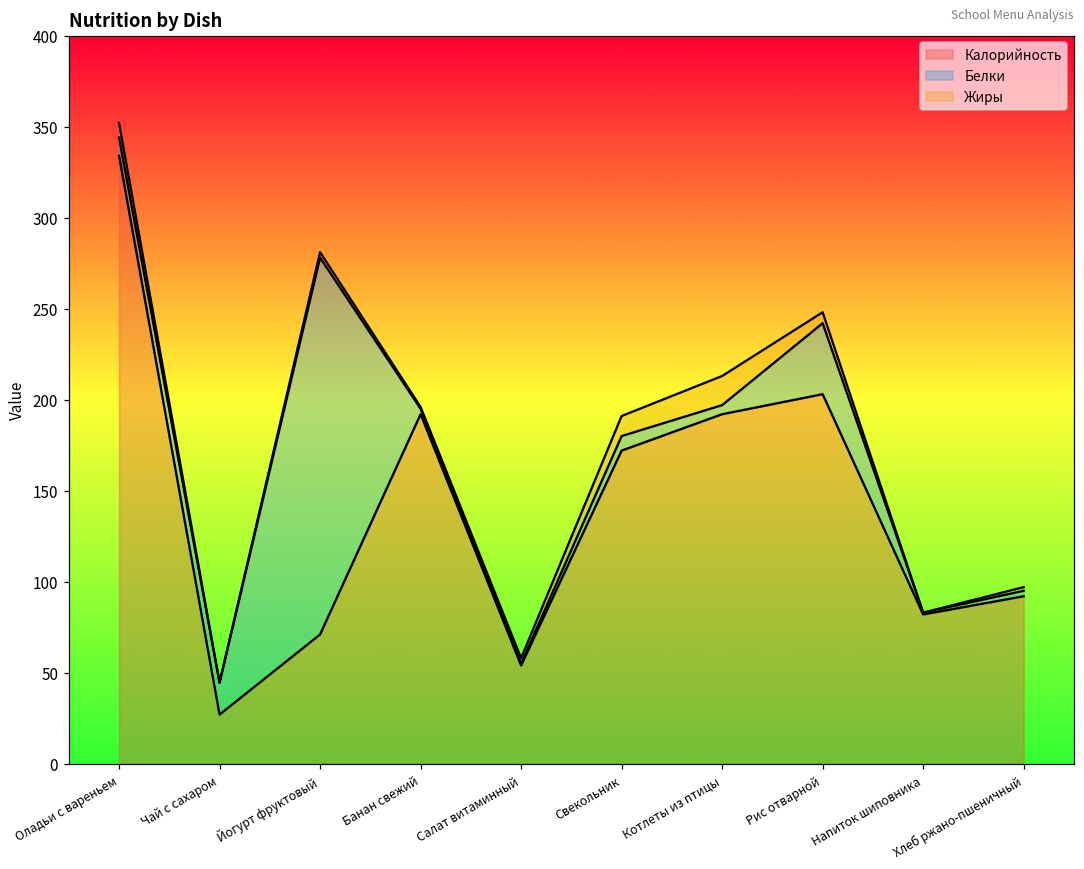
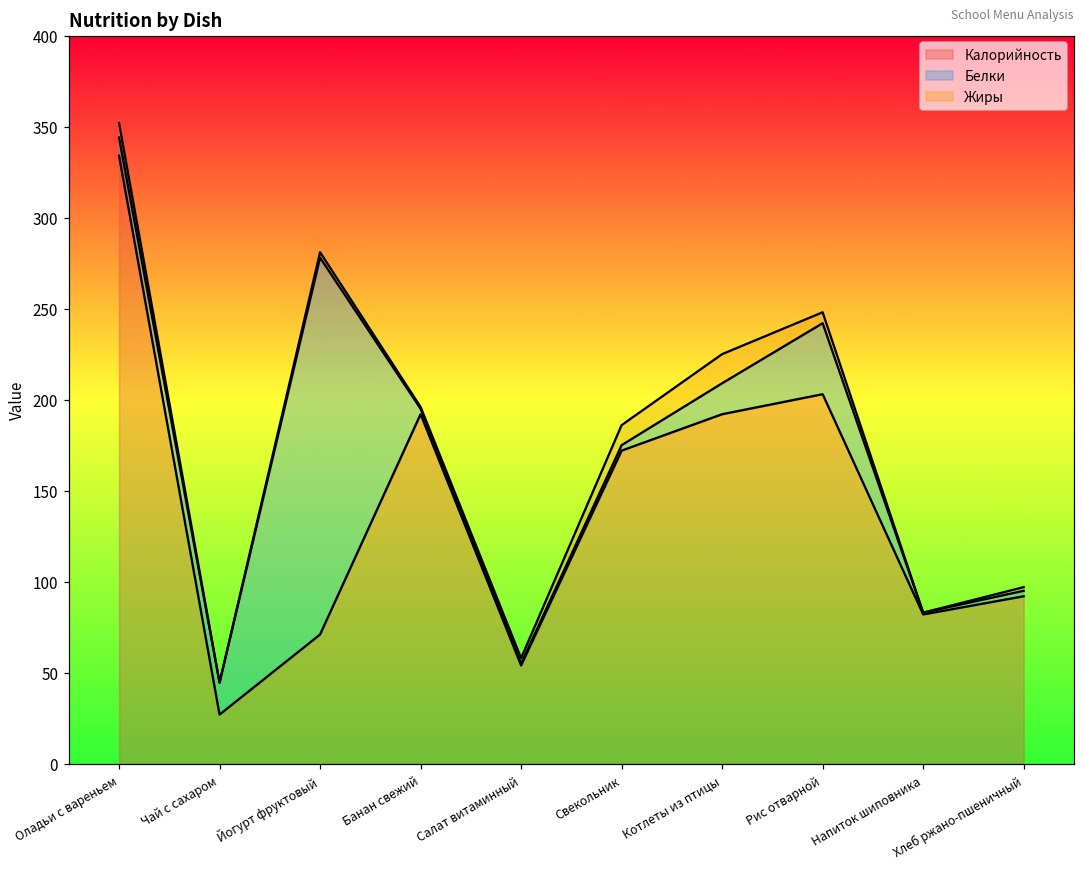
  {
    "Белки": {
      "Оладьи с вареньем": 10,
      "Йогурт фруктовый": 207,
-     "Свекольник": 8,
-     "Котлеты из птицы": 5,
+     "Свекольник": 3,
+     "Котлеты из птицы": 17,
      "Рис отварной": 39,
      "Хлеб ржано-пшеничный": 3
    }
  }
